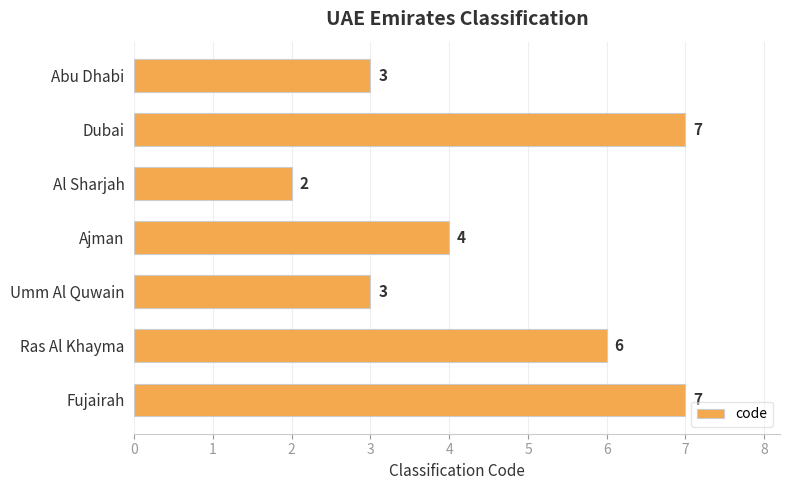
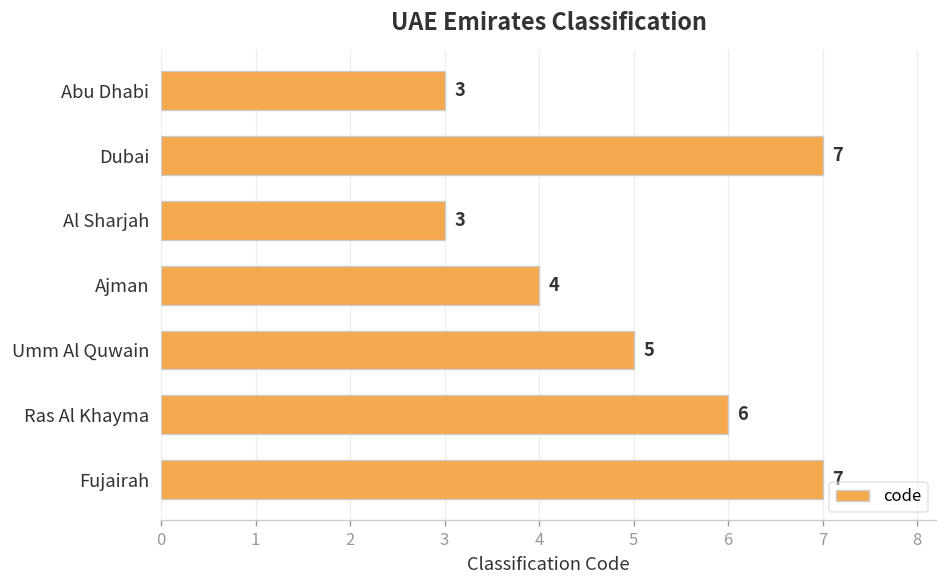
  {
    "Abu Dhabi": 3,
    "Dubai": 7,
-   "Al Sharjah": 2,
+   "Al Sharjah": 3,
    "Ajman": 4,
-   "Umm Al Quwain": 3,
+   "Umm Al Quwain": 5,
    "Ras Al Khayma": 6
  }
